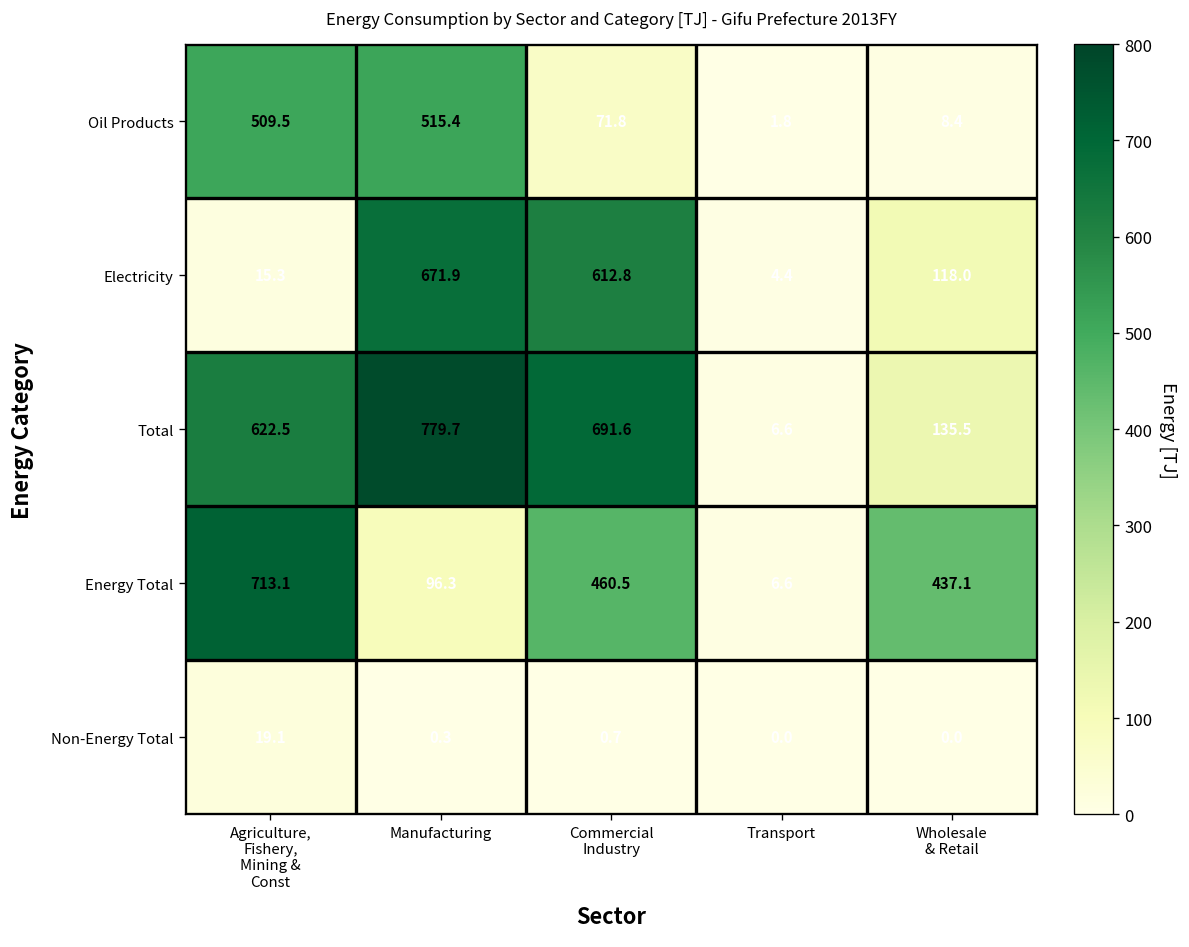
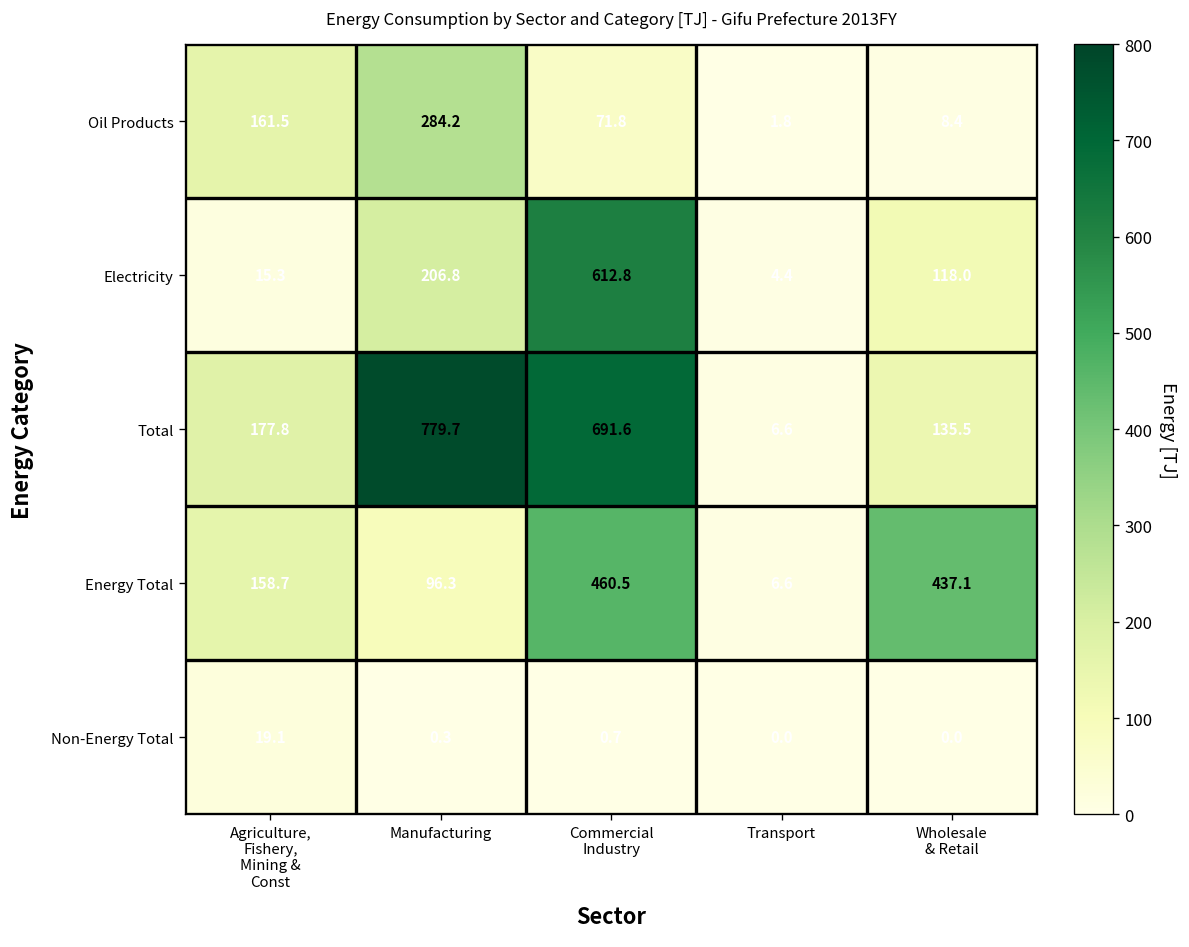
  {
    "Oil Products": {
-     "Agriculture, Fishery, Mining & Const": 509.5,
-     "Manufacturing": 515.4,
+     "Agriculture, Fishery, Mining & Const": 161.5,
+     "Manufacturing": 284.2,
      "Commercial Industry": 71.8
    },
    "Electricity": {
-     "Manufacturing": 671.9,
+     "Manufacturing": 206.8,
      "Commercial Industry": 612.8,
      "Wholesale & Retail": 118.0
    },
    "Total": {
-     "Agriculture, Fishery, Mining & Const": 622.5,
+     "Agriculture, Fishery, Mining & Const": 177.8,
      "Manufacturing": 779.7,
      "Commercial Industry": 691.6,
      "Wholesale & Retail": 135.5
    },
    "Energy Total": {
-     "Agriculture, Fishery, Mining & Const": 713.1,
+     "Agriculture, Fishery, Mining & Const": 158.7,
      "Manufacturing": 96.3,
      "Commercial Industry": 460.5,
      "Wholesale & Retail": 437.1
    }
  }
